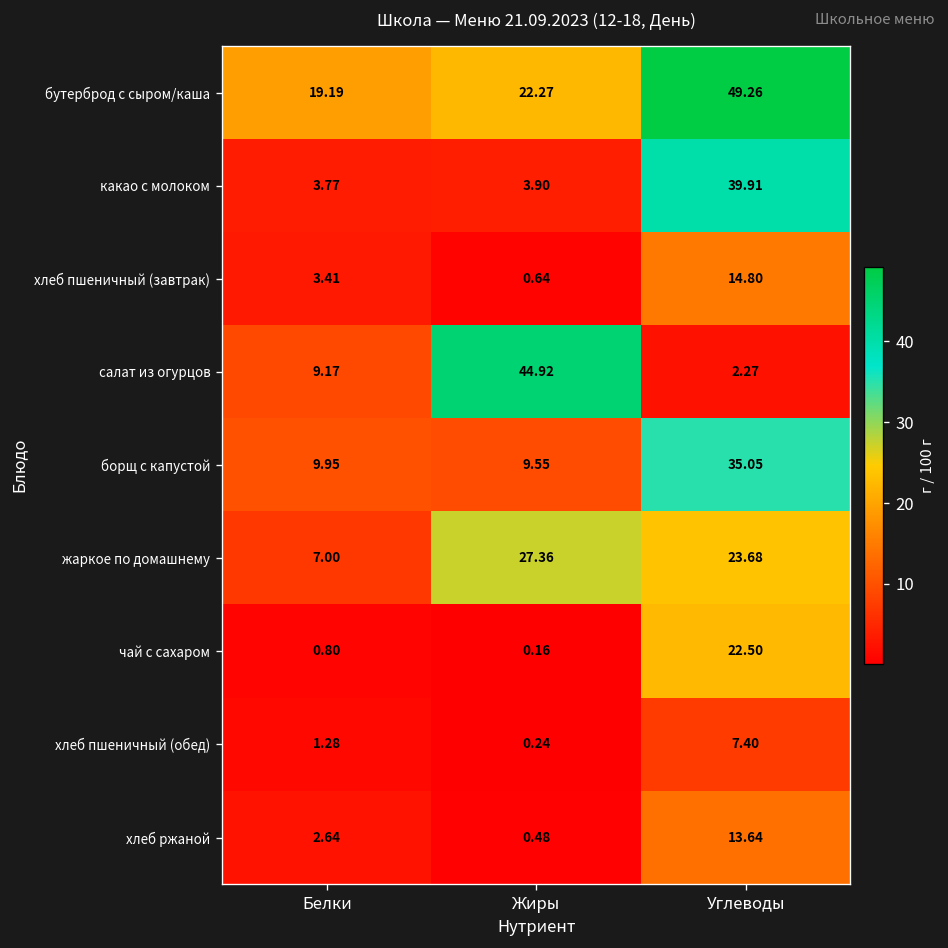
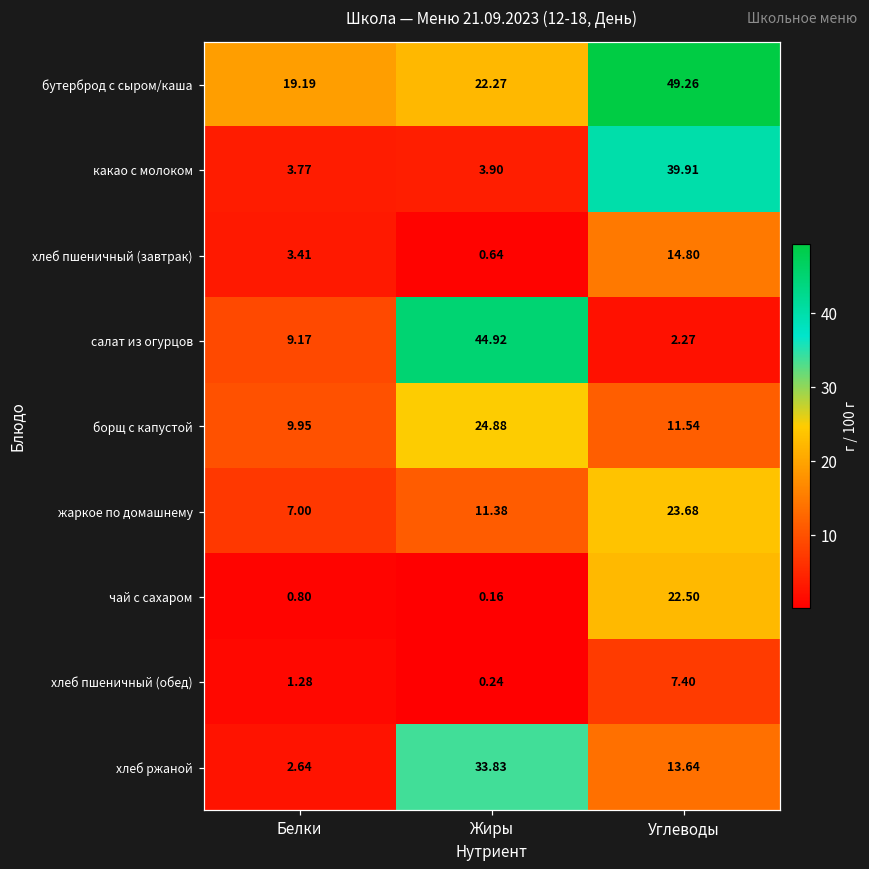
  {
    "бутерброд с сыром/каша": {
      "Белки": 19.19,
      "Жиры": 22.27,
      "Углеводы": 49.26
    },
    "какао с молоком": {
      "Белки": 3.77,
      "Жиры": 3.90,
      "Углеводы": 39.91
    },
    "хлеб пшеничный (завтрак)": {
      "Белки": 3.41,
      "Жиры": 0.64,
      "Углеводы": 14.80
    },
    "салат из огурцов": {
      "Белки": 9.17,
      "Жиры": 44.92,
      "Углеводы": 2.27
    },
    "борщ с капустой": {
      "Белки": 9.95,
-     "Жиры": 9.55,
-     "Углеводы": 35.05
+     "Жиры": 24.88,
+     "Углеводы": 11.54
    },
    "жаркое по домашнему": {
      "Белки": 7.00,
-     "Жиры": 27.36,
+     "Жиры": 11.38,
      "Углеводы": 23.68
    },
    "чай с сахаром": {
      "Белки": 0.80,
      "Жиры": 0.16,
      "Углеводы": 22.50
    },
    "хлеб пшеничный (обед)": {
      "Белки": 1.28,
      "Жиры": 0.24,
      "Углеводы": 7.40
    },
    "хлеб ржаной": {
      "Белки": 2.64,
-     "Жиры": 0.48,
+     "Жиры": 33.83,
      "Углеводы": 13.64
    }
  }
